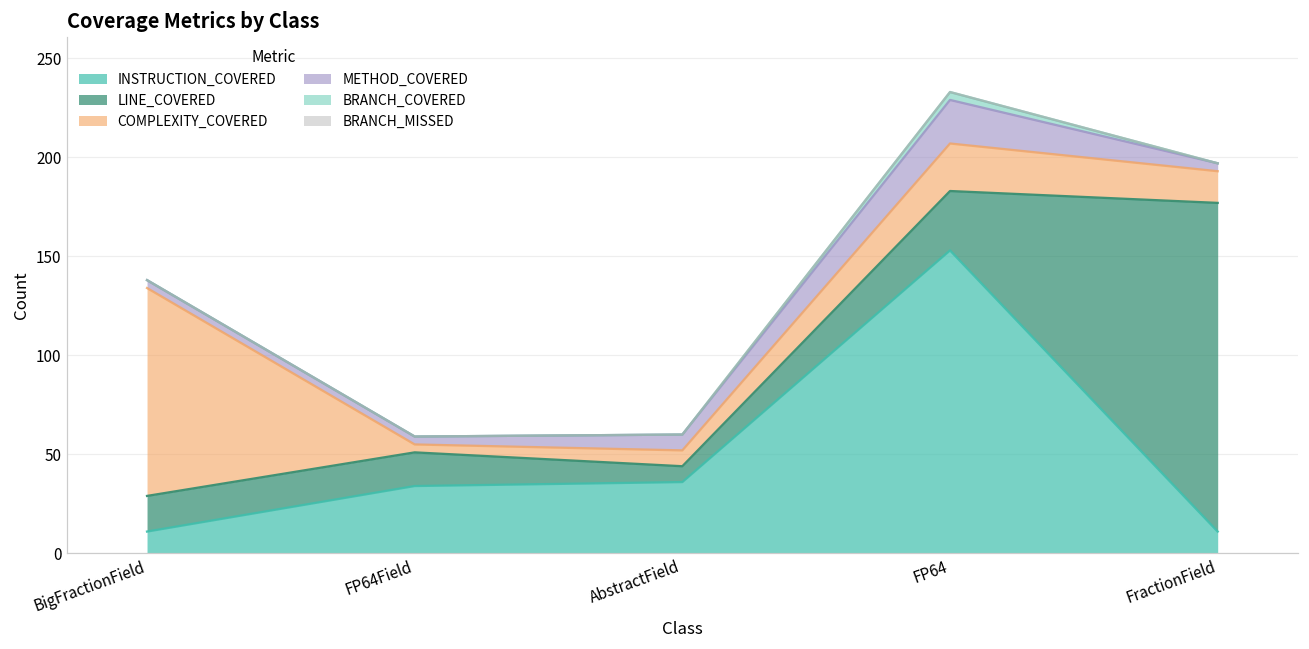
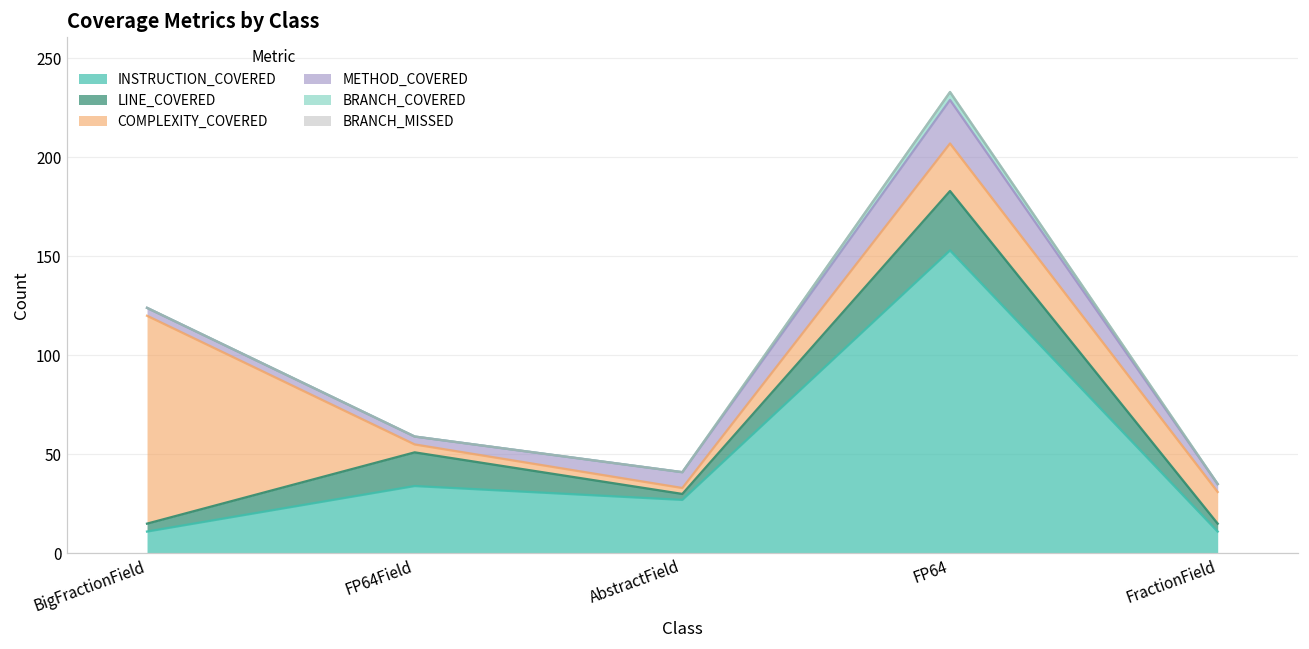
  {
    "INSTRUCTION_COVERED": {
      "BigFractionField": 11,
      "FP64Field": 34,
-     "AbstractField": 36,
+     "AbstractField": 27,
      "FP64": 153,
      "FractionField": 11
    },
    "LINE_COVERED": {
-     "BigFractionField": 18,
+     "BigFractionField": 4,
      "FP64Field": 17,
-     "AbstractField": 8,
+     "AbstractField": 3,
      "FP64": 30,
-     "FractionField": 166
+     "FractionField": 4
    },
    "COMPLEXITY_COVERED": {
      "BigFractionField": 105,
      "FP64Field": 4,
-     "AbstractField": 8,
+     "AbstractField": 3,
      "FP64": 24,
      "FractionField": 16
    }
  }
